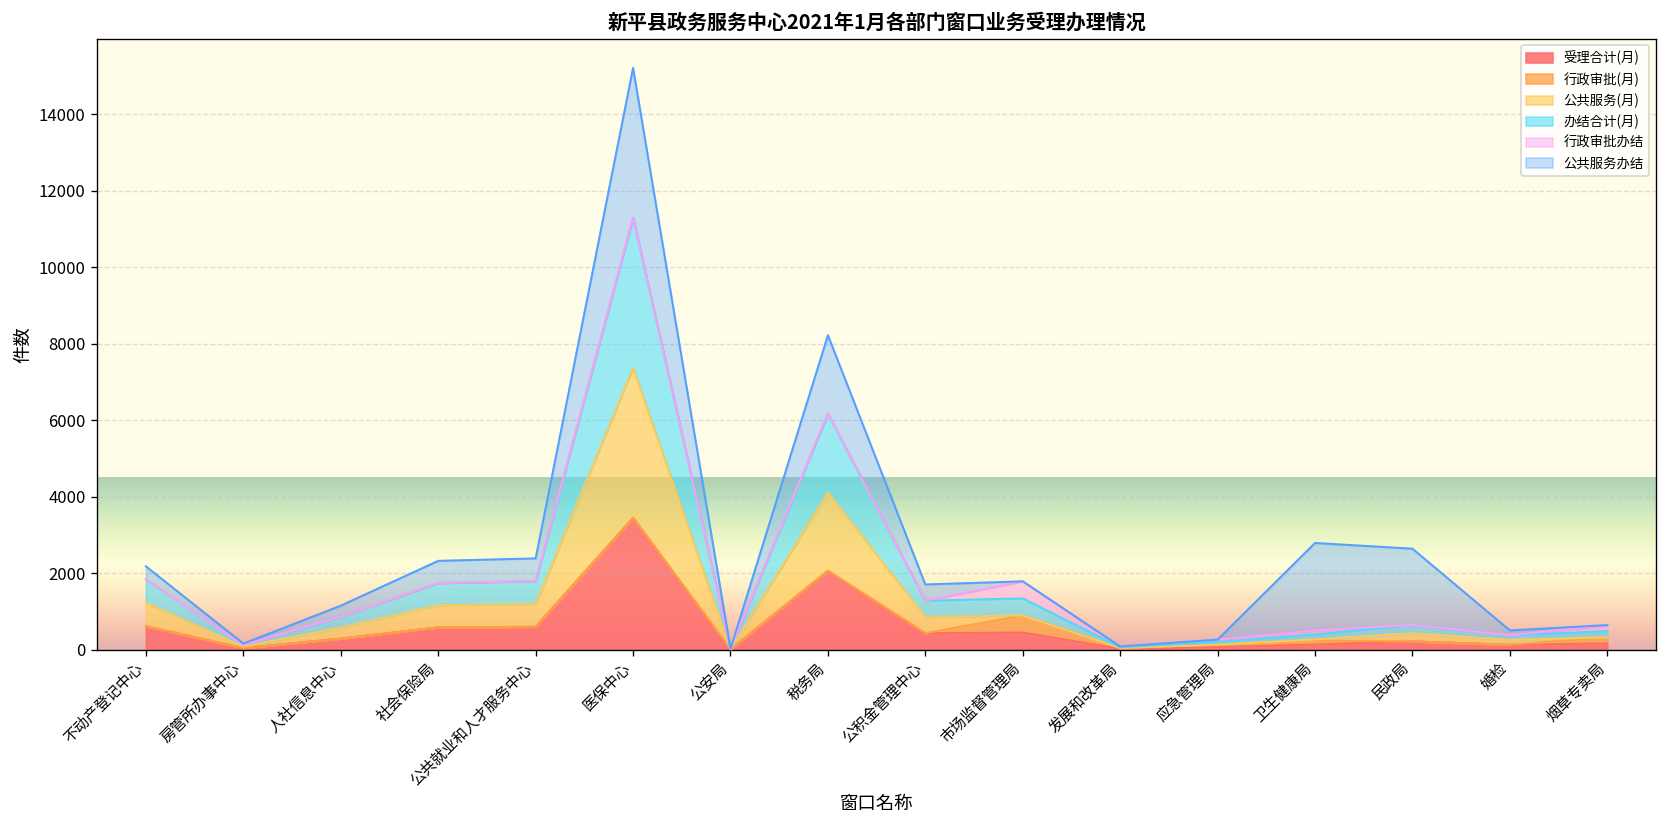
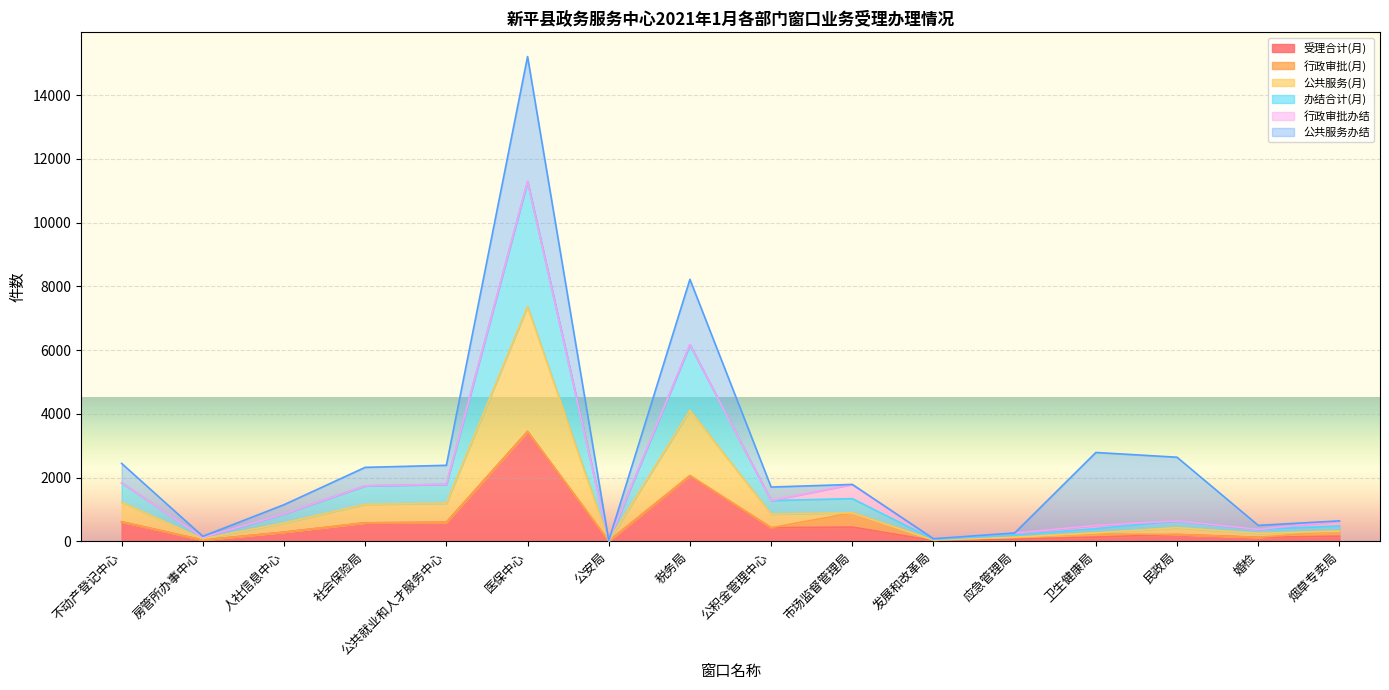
  {
    "受理合计(月)": {
      "市场监督管理局": 400,
      "卫生健康局": 100,
      "烟草专卖局": 200
    },
    "办结合计(月)": {
      "市场监督管理局": 400,
      "卫生健康局": 100,
      "烟草专卖局": 200
    },
    "行政审批办结": {
      "卫生健康局": 100
    },
    "公共服务办结": {
-     "不动产登记中心": 300,
+     "不动产登记中心": 600,
      "人社信息中心": 300,
      "社会保险局": 600,
      "公共就业和人才服务中心": 600,
      "医保中心": 3900,
      "税务局": 2000,
      "公积金管理中心": 400,
      "卫生健康局": 2300,
      "民政局": 2000,
      "婚检": 100
    }
  }
